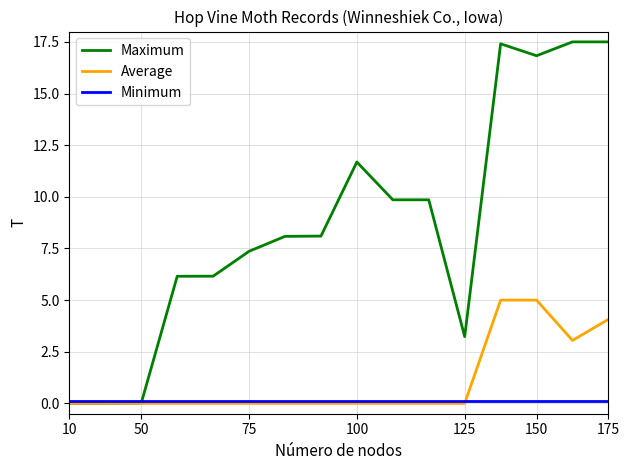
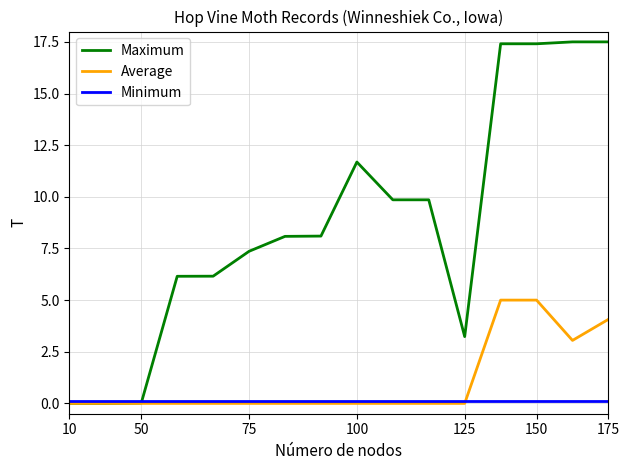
  {
    "Maximum": {
      "75": 7.4,
      "100": 11.7,
      "125": 3.2,
-     "150": 16.8,
+     "150": 17.4,
      "175": 17.5
    },
    "Average": {
      "150": 5.0,
      "175": 4.1
    },
    "Minimum": {
      "150": 0.1,
      "175": 0.1
    }
  }
